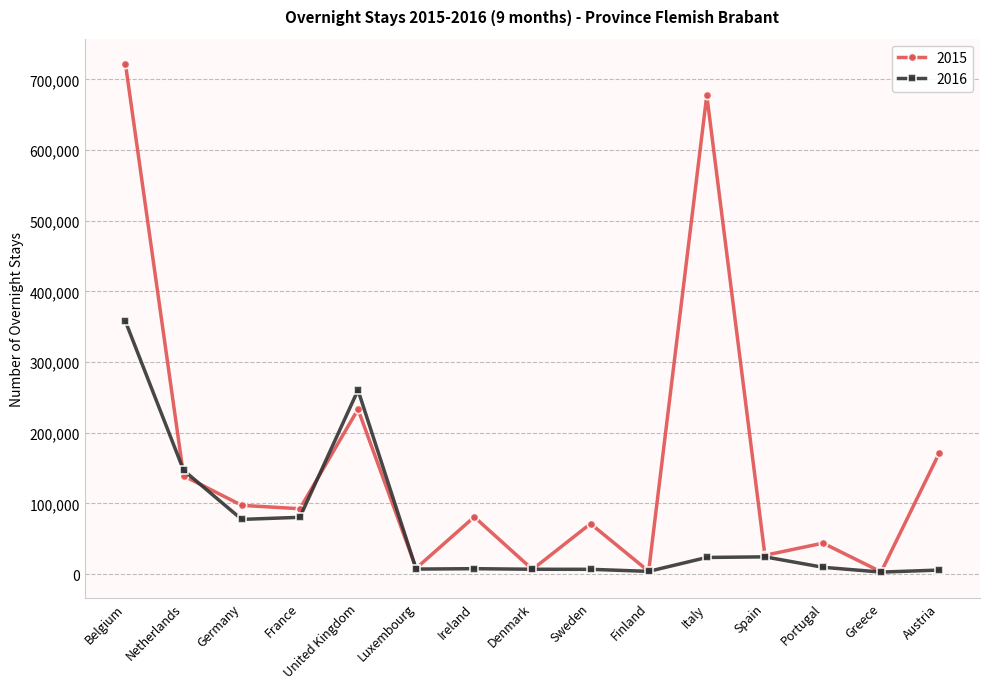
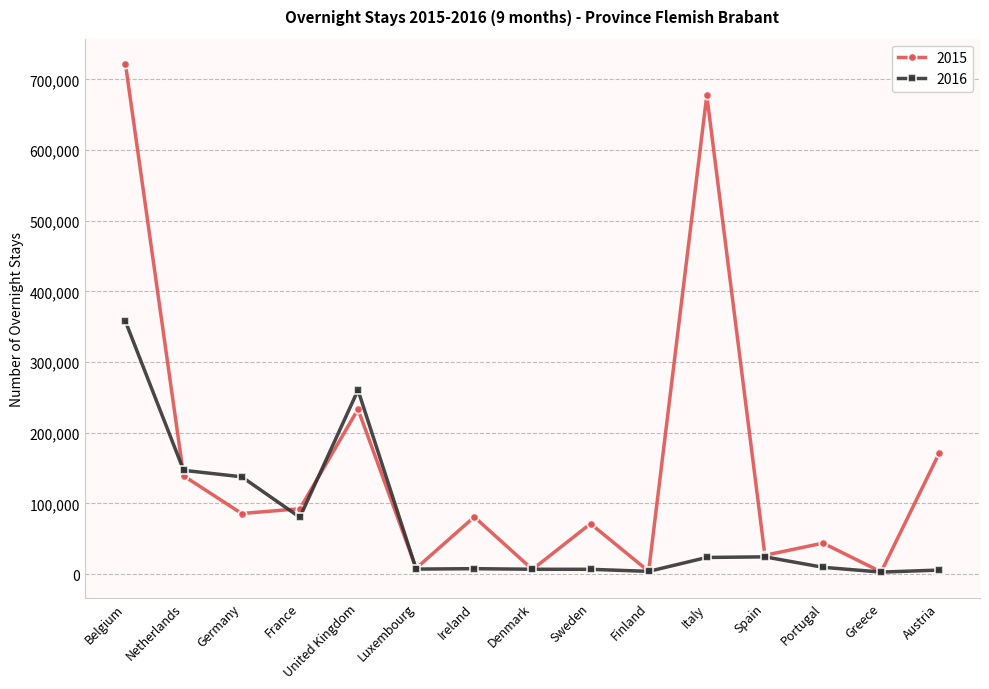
  {
    "2015": {
      "Belgium": "720,000",
      "Netherlands": "140,000",
-     "Germany": "100,000",
+     "Germany": "90,000",
      "France": "90,000",
      "United Kingdom": "230,000",
      "Ireland": "80,000",
      "Sweden": "70,000",
      "Italy": "680,000",
      "Portugal": "40,000",
      "Austria": "170,000"
    },
    "2016": {
      "Belgium": "360,000",
      "Netherlands": "150,000",
-     "Germany": "80,000",
+     "Germany": "140,000",
      "France": "80,000",
      "United Kingdom": "260,000",
      "Ireland": "10,000",
      "Sweden": "10,000",
      "Italy": "20,000",
      "Portugal": "10,000",
      "Austria": "10,000"
    }
  }
